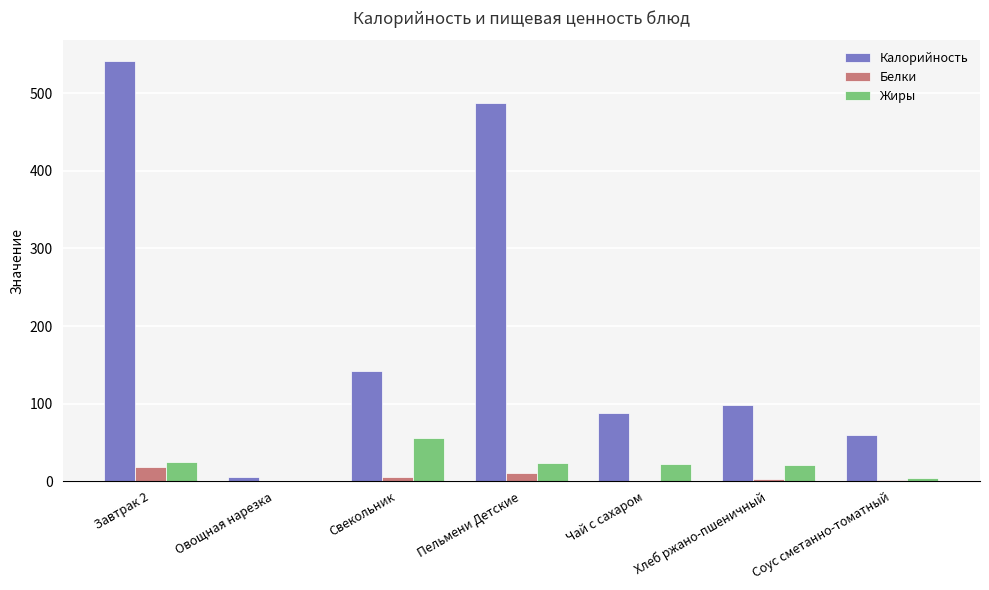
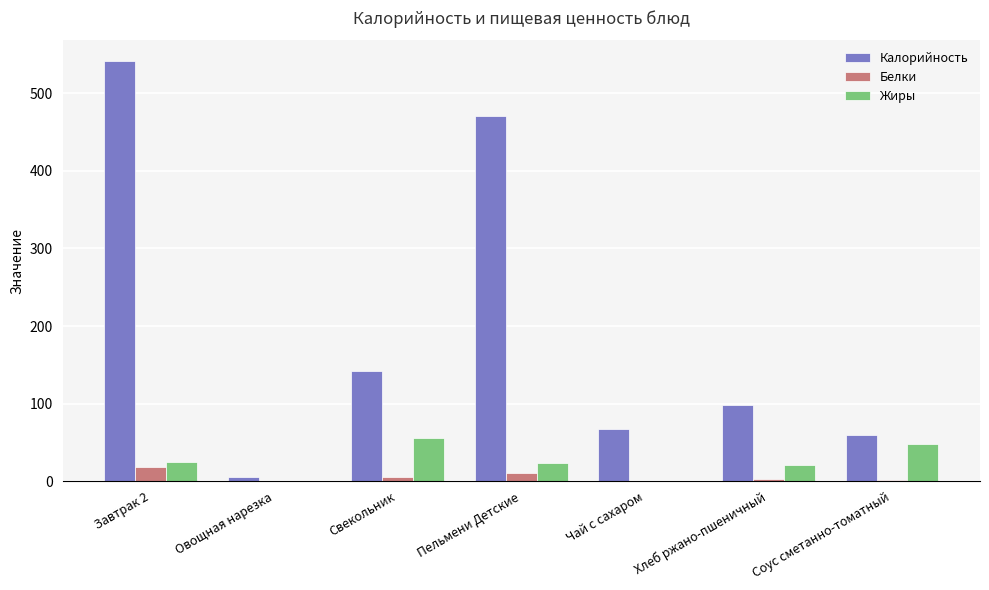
  {
    "Калорийность": {
      "Завтрак 2": 540,
      "Овощная нарезка": 10,
      "Свекольник": 140,
-     "Пельмени Детские": 490,
-     "Чай с сахаром": 90,
+     "Пельмени Детские": 470,
+     "Чай с сахаром": 70,
      "Хлеб ржано-пшеничный": 100,
      "Соус сметанно-томатный": 60
    },
    "Белки": {
      "Завтрак 2": 20,
      "Овощная нарезка": 0,
      "Свекольник": 10,
      "Пельмени Детские": 10,
      "Чай с сахаром": 0,
      "Хлеб ржано-пшеничный": 0
    },
    "Жиры": {
      "Завтрак 2": 30,
      "Овощная нарезка": 0,
      "Свекольник": 60,
      "Пельмени Детские": 20,
-     "Чай с сахаром": 20,
+     "Чай с сахаром": 0,
      "Хлеб ржано-пшеничный": 20,
-     "Соус сметанно-томатный": 0
+     "Соус сметанно-томатный": 50
    }
  }
